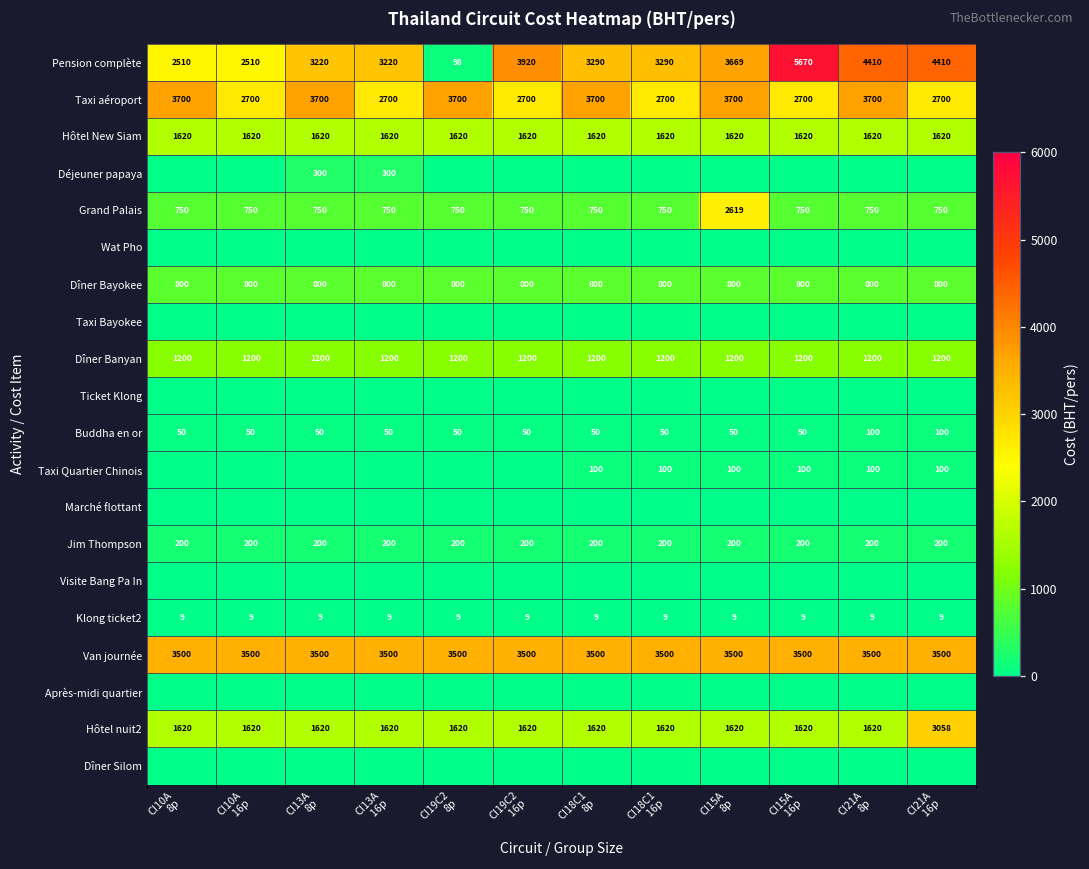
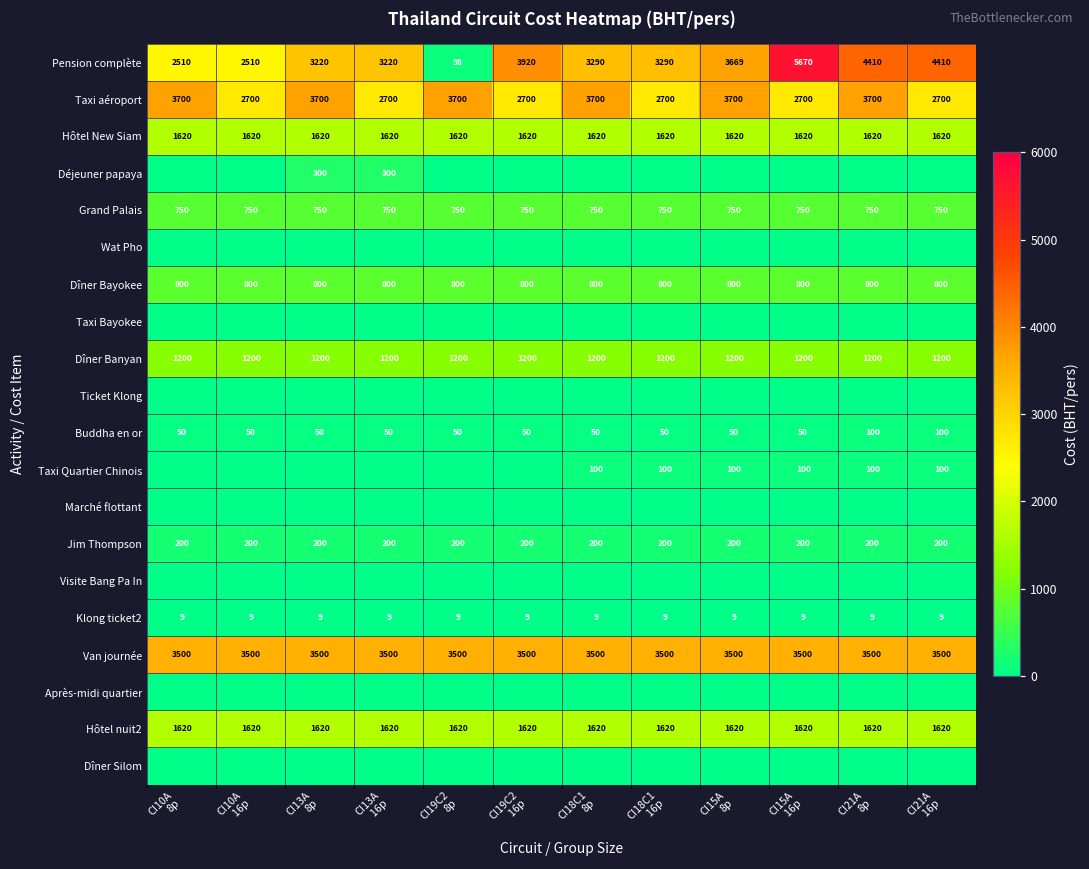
  {
    "Pension complète": {
      "CI10A 8p": 2510,
      "CI10A 16p": 2510,
      "CI13A 8p": 3220,
      "CI13A 16p": 3220,
      "CI19C2 8p": 98,
      "CI19C2 16p": 3920,
      "CI18C1 8p": 3290,
      "CI18C1 16p": 3290,
      "CI15A 8p": 3669,
      "CI15A 16p": 5670,
      "CI21A 8p": 4410,
      "CI21A 16p": 4410
    },
    "Taxi aéroport": {
      "CI10A 8p": 3700,
      "CI10A 16p": 2700,
      "CI13A 8p": 3700,
      "CI13A 16p": 2700,
      "CI19C2 8p": 3700,
      "CI19C2 16p": 2700,
      "CI18C1 8p": 3700,
      "CI18C1 16p": 2700,
      "CI15A 8p": 3700,
      "CI15A 16p": 2700,
      "CI21A 8p": 3700,
      "CI21A 16p": 2700
    },
    "Hôtel New Siam": {
      "CI10A 8p": 1620,
      "CI10A 16p": 1620,
      "CI13A 8p": 1620,
      "CI13A 16p": 1620,
      "CI19C2 8p": 1620,
      "CI19C2 16p": 1620,
      "CI18C1 8p": 1620,
      "CI18C1 16p": 1620,
      "CI15A 8p": 1620,
      "CI15A 16p": 1620,
      "CI21A 8p": 1620,
      "CI21A 16p": 1620
    },
    "Déjeuner papaya": {
      "CI13A 8p": 300,
      "CI13A 16p": 300
    },
    "Grand Palais": {
      "CI10A 8p": 750,
      "CI10A 16p": 750,
      "CI13A 8p": 750,
      "CI13A 16p": 750,
      "CI19C2 8p": 750,
      "CI19C2 16p": 750,
      "CI18C1 8p": 750,
      "CI18C1 16p": 750,
-     "CI15A 8p": 2619,
+     "CI15A 8p": 750,
      "CI15A 16p": 750,
      "CI21A 8p": 750,
      "CI21A 16p": 750
    },
    "Dîner Bayokee": {
      "CI10A 8p": 800,
      "CI10A 16p": 800,
      "CI13A 8p": 800,
      "CI13A 16p": 800,
      "CI19C2 8p": 800,
      "CI19C2 16p": 800,
      "CI18C1 8p": 800,
      "CI18C1 16p": 800,
      "CI15A 8p": 800,
      "CI15A 16p": 800,
      "CI21A 8p": 800,
      "CI21A 16p": 800
    },
    "Dîner Banyan": {
      "CI10A 8p": 1200,
      "CI10A 16p": 1200,
      "CI13A 8p": 1200,
      "CI13A 16p": 1200,
      "CI19C2 8p": 1200,
      "CI19C2 16p": 1200,
      "CI18C1 8p": 1200,
      "CI18C1 16p": 1200,
      "CI15A 8p": 1200,
      "CI15A 16p": 1200,
      "CI21A 8p": 1200,
      "CI21A 16p": 1200
    },
    "Buddha en or": {
      "CI10A 8p": 50,
      "CI10A 16p": 50,
      "CI13A 8p": 50,
      "CI13A 16p": 50,
      "CI19C2 8p": 50,
      "CI19C2 16p": 50,
      "CI18C1 8p": 50,
      "CI18C1 16p": 50,
      "CI15A 8p": 50,
      "CI15A 16p": 50,
      "CI21A 8p": 100,
      "CI21A 16p": 100
    },
    "Taxi Quartier Chinois": {
      "CI18C1 8p": 100,
      "CI18C1 16p": 100,
      "CI15A 8p": 100,
      "CI15A 16p": 100,
      "CI21A 8p": 100,
      "CI21A 16p": 100
    },
    "Jim Thompson": {
      "CI10A 8p": 200,
      "CI10A 16p": 200,
      "CI13A 8p": 200,
      "CI13A 16p": 200,
      "CI19C2 8p": 200,
      "CI19C2 16p": 200,
      "CI18C1 8p": 200,
      "CI18C1 16p": 200,
      "CI15A 8p": 200,
      "CI15A 16p": 200,
      "CI21A 8p": 200,
      "CI21A 16p": 200
    },
    "Klong ticket2": {
      "CI10A 8p": 9,
      "CI10A 16p": 9,
      "CI13A 8p": 9,
      "CI13A 16p": 9,
      "CI19C2 8p": 9,
      "CI19C2 16p": 9,
      "CI18C1 8p": 9,
      "CI18C1 16p": 9,
      "CI15A 8p": 9,
      "CI15A 16p": 9,
      "CI21A 8p": 9,
      "CI21A 16p": 9
    },
    "Van journée": {
      "CI10A 8p": 3500,
      "CI10A 16p": 3500,
      "CI13A 8p": 3500,
      "CI13A 16p": 3500,
      "CI19C2 8p": 3500,
      "CI19C2 16p": 3500,
      "CI18C1 8p": 3500,
      "CI18C1 16p": 3500,
      "CI15A 8p": 3500,
      "CI15A 16p": 3500,
      "CI21A 8p": 3500,
      "CI21A 16p": 3500
    },
    "Hôtel nuit2": {
      "CI10A 8p": 1620,
      "CI10A 16p": 1620,
      "CI13A 8p": 1620,
      "CI13A 16p": 1620,
      "CI19C2 8p": 1620,
      "CI19C2 16p": 1620,
      "CI18C1 8p": 1620,
      "CI18C1 16p": 1620,
      "CI15A 8p": 1620,
      "CI15A 16p": 1620,
      "CI21A 8p": 1620,
-     "CI21A 16p": 3058
+     "CI21A 16p": 1620
    }
  }
